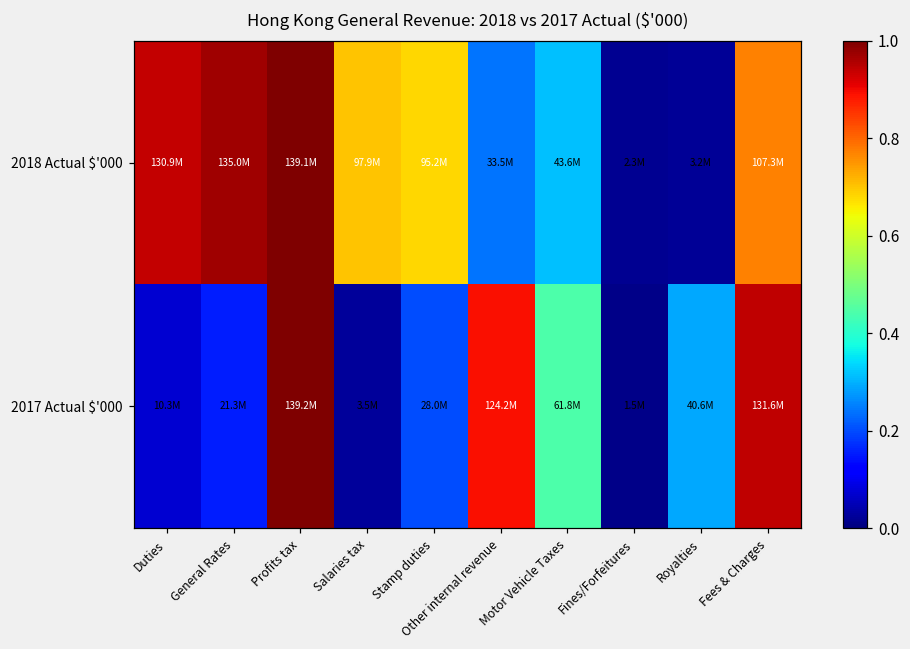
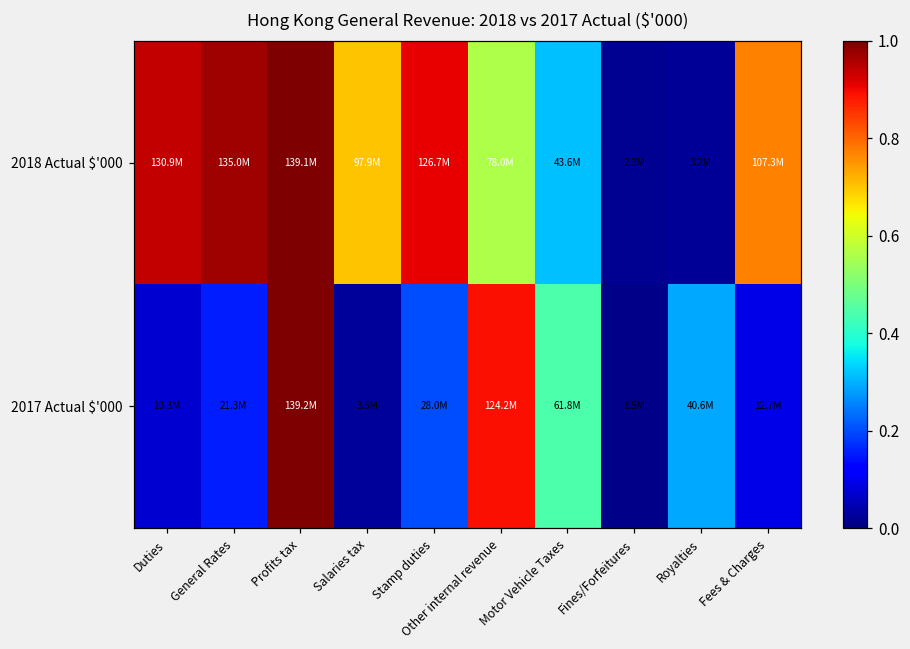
  {
    "2018 Actual $'000": {
      "Duties": "130.9M",
      "General Rates": "135.0M",
      "Profits tax": "139.1M",
      "Salaries tax": "97.9M",
-     "Stamp duties": "95.2M",
-     "Other internal revenue": "33.5M",
+     "Stamp duties": "126.7M",
+     "Other internal revenue": "78.0M",
      "Motor Vehicle Taxes": "43.6M",
      "Fines/Forfeitures": "2.3M",
      "Royalties": "3.2M",
      "Fees & Charges": "107.3M"
    },
    "2017 Actual $'000": {
      "Duties": "10.3M",
      "General Rates": "21.3M",
      "Profits tax": "139.2M",
      "Salaries tax": "3.5M",
      "Stamp duties": "28.0M",
      "Other internal revenue": "124.2M",
      "Motor Vehicle Taxes": "61.8M",
      "Fines/Forfeitures": "1.5M",
      "Royalties": "40.6M",
-     "Fees & Charges": "131.6M"
+     "Fees & Charges": "12.7M"
    }
  }
